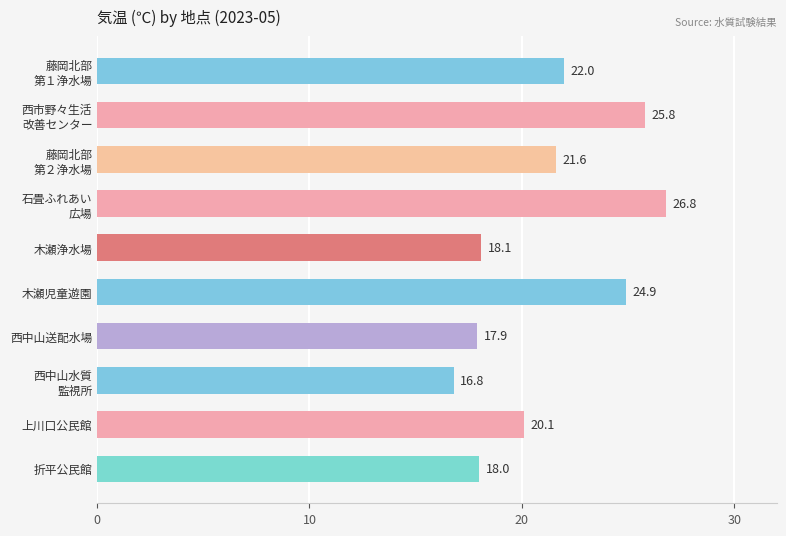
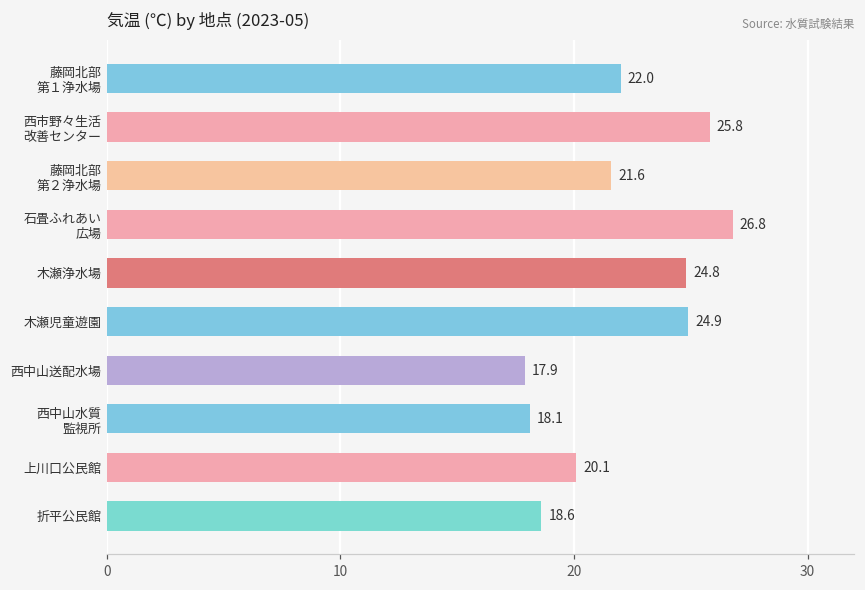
  {
    "藤岡北部 第１浄水場": 22.0,
    "西市野々生活 改善センター": 25.8,
    "藤岡北部 第２浄水場": 21.6,
    "石畳ふれあい 広場": 26.8,
-   "木瀬浄水場": 18.1,
+   "木瀬浄水場": 24.8,
    "木瀬児童遊園": 24.9,
    "西中山送配水場": 17.9,
-   "西中山水質 監視所": 16.8,
+   "西中山水質 監視所": 18.1,
    "上川口公民館": 20.1,
-   "折平公民館": 18.0
+   "折平公民館": 18.6
  }
